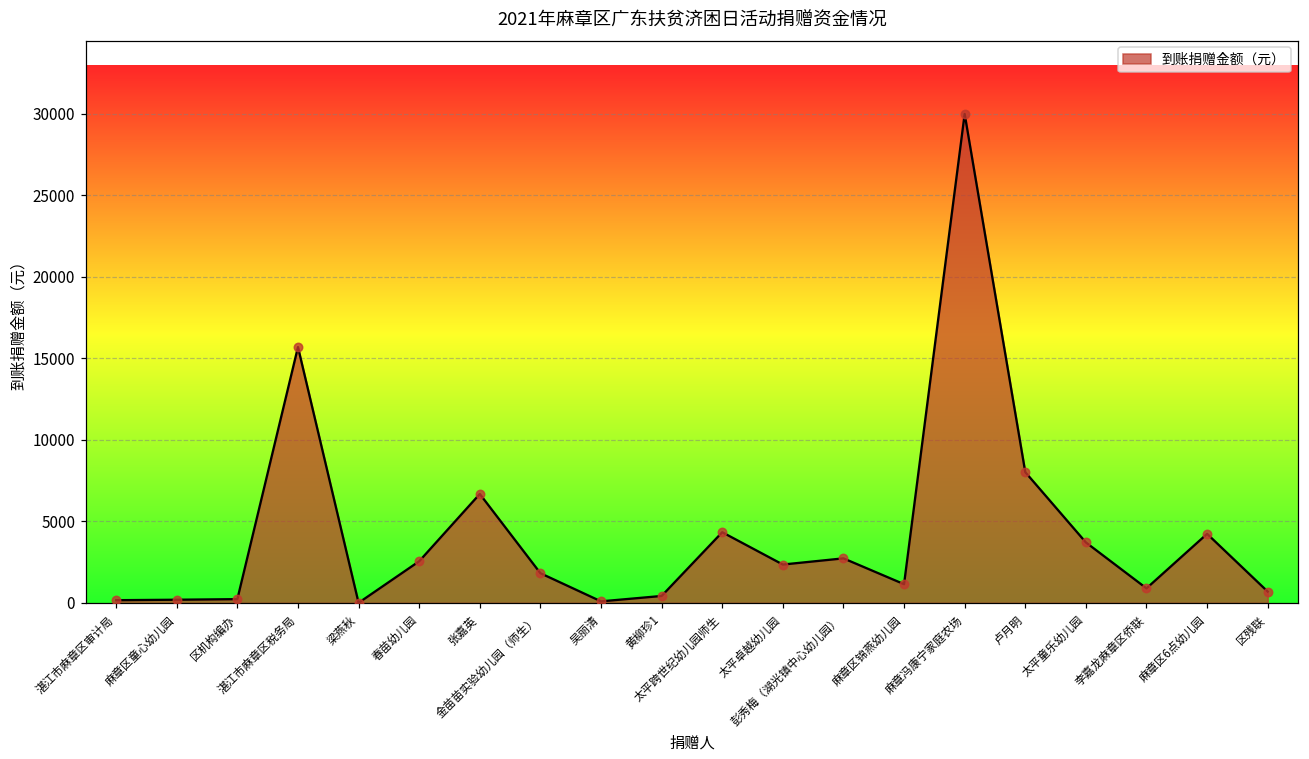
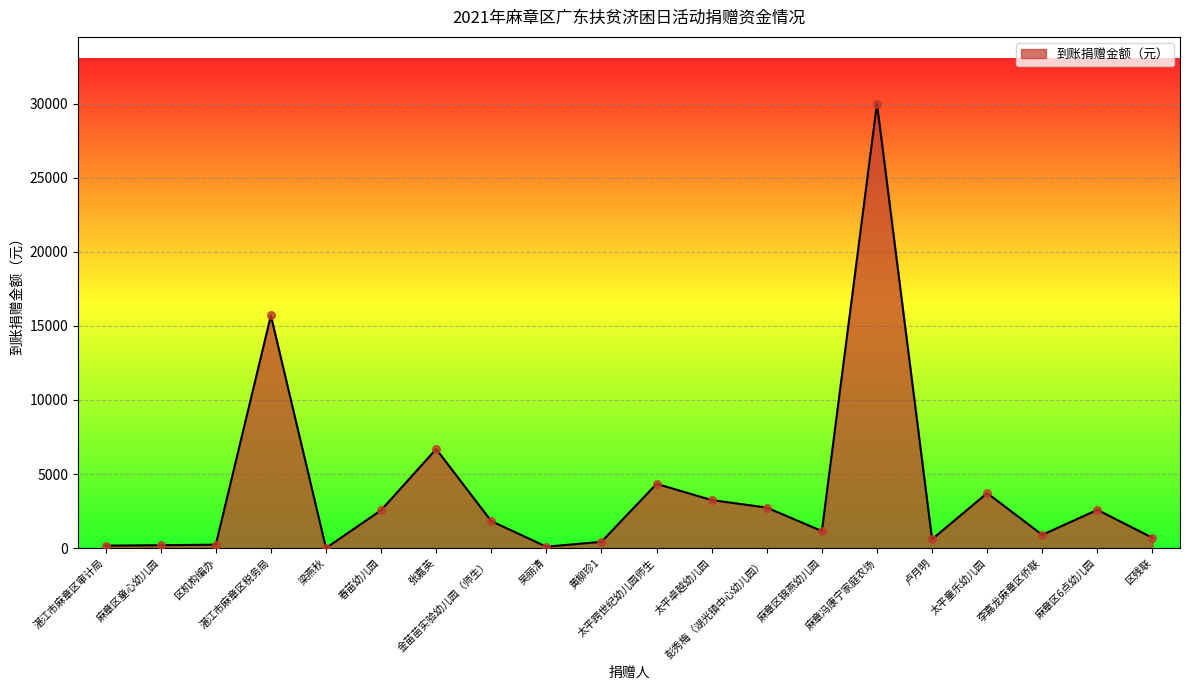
  {
    "湛江市麻章区审计局": 200,
    "麻章区童心幼儿园": 200,
    "区机构编办": 200,
    "湛江市麻章区税务局": 15700,
    "梁燕秋": 0,
    "春苗幼儿园": 2600,
    "张嘉英": 6700,
    "金苗苗实验幼儿园（师生）": 1800,
    "吴丽清": 100,
    "黄柳珍1": 400,
    "太平跨世纪幼儿园师生": 4300,
-   "太平卓越幼儿园": 2400,
+   "太平卓越幼儿园": 3200,
    "彭秀梅（湖光镇中心幼儿园）": 2700,
    "麻章区锦燕幼儿园": 1200,
    "麻章冯康宁家庭农场": 30000,
-   "卢月明": 8000,
+   "卢月明": 600,
    "太平童乐幼儿园": 3700,
    "李嘉龙麻章区侨联": 900,
-   "麻章区6点幼儿园": 4200,
+   "麻章区6点幼儿园": 2600,
    "区残联": 700
  }
